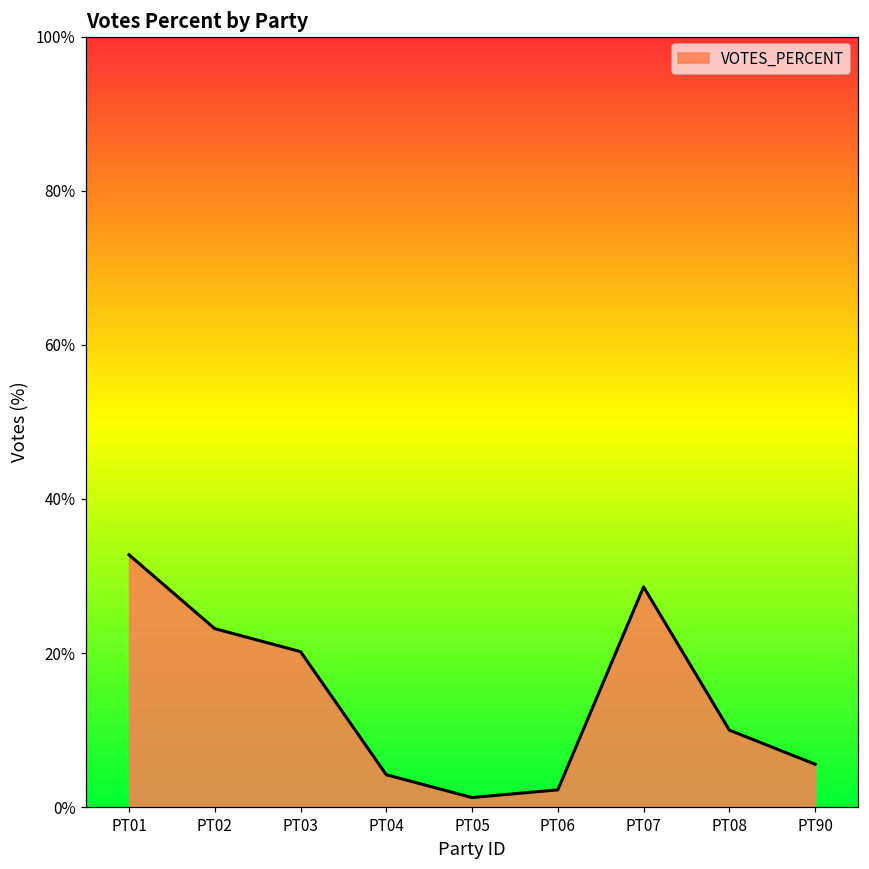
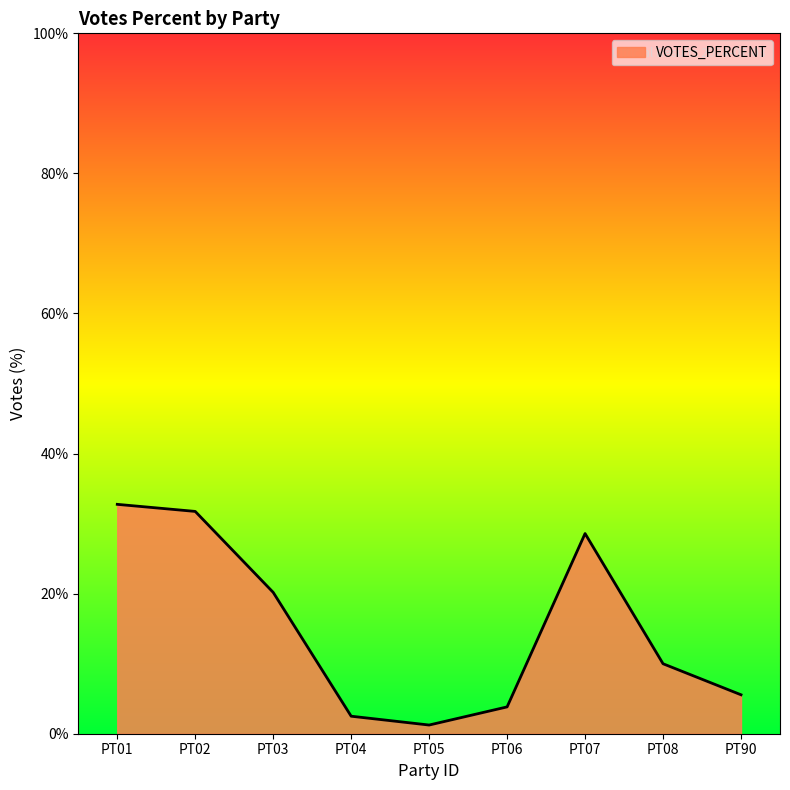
  {
    "PT01": "33%",
-   "PT02": "23%",
+   "PT02": "32%",
    "PT03": "20%",
-   "PT04": "4%",
+   "PT04": "3%",
    "PT05": "1%",
-   "PT06": "2%",
+   "PT06": "4%",
    "PT07": "29%",
    "PT08": "10%",
    "PT90": "6%"
  }
